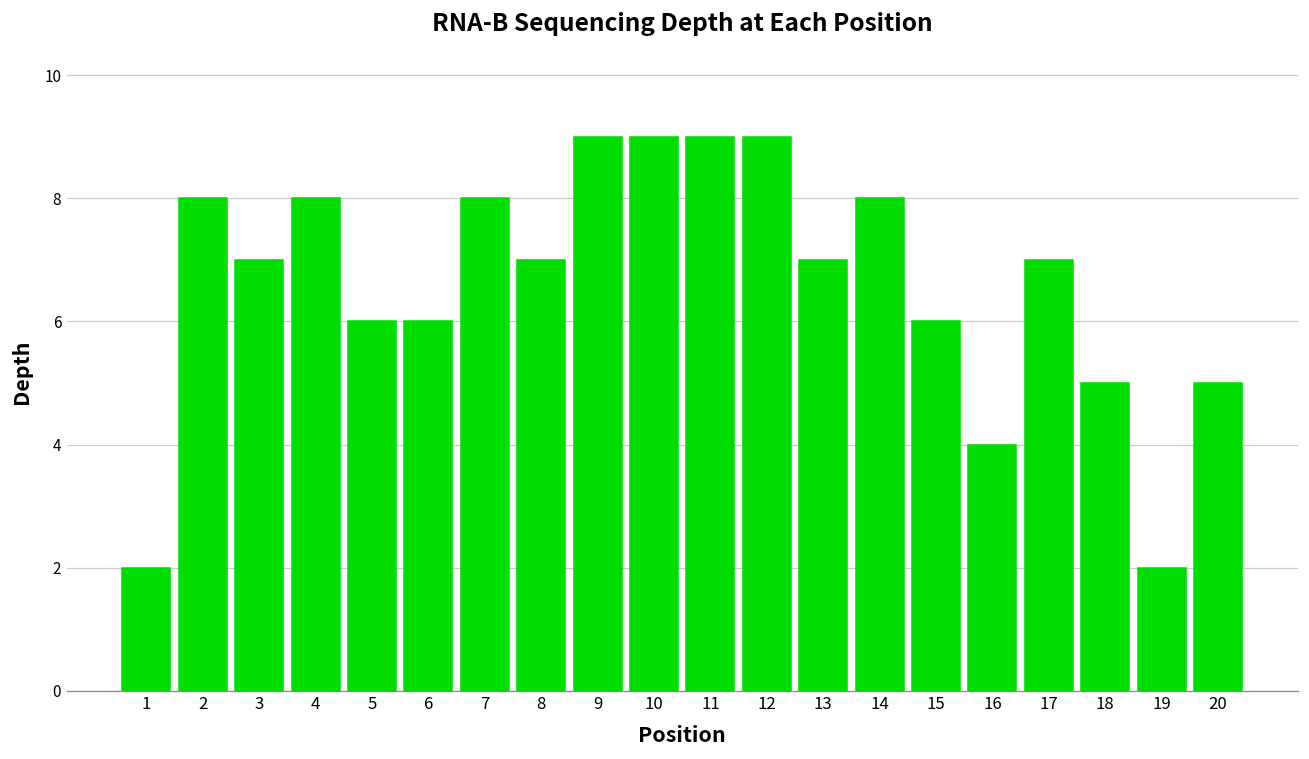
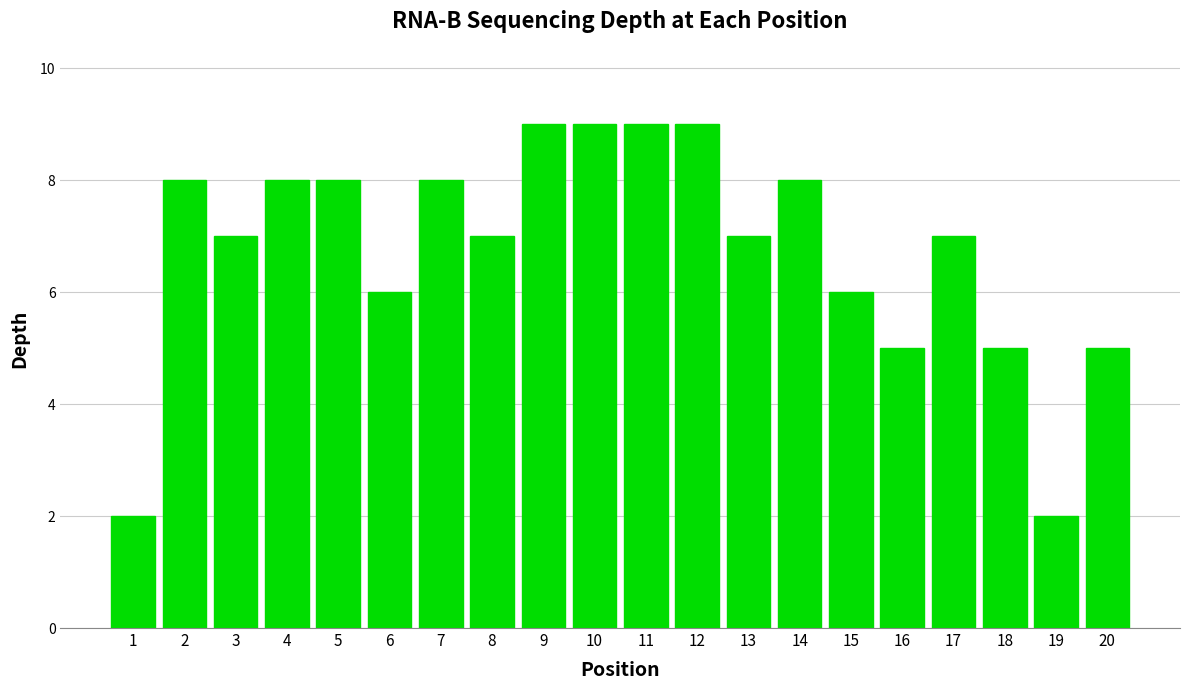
  {
    "1": 2,
    "2": 8,
    "3": 7,
    "4": 8,
-   "5": 6,
+   "5": 8,
    "6": 6,
    "7": 8,
    "8": 7,
    "9": 9,
    "10": 9,
    "11": 9,
    "12": 9,
    "13": 7,
    "14": 8,
    "15": 6,
-   "16": 4,
+   "16": 5,
    "17": 7,
    "18": 5,
    "19": 2,
    "20": 5
  }
